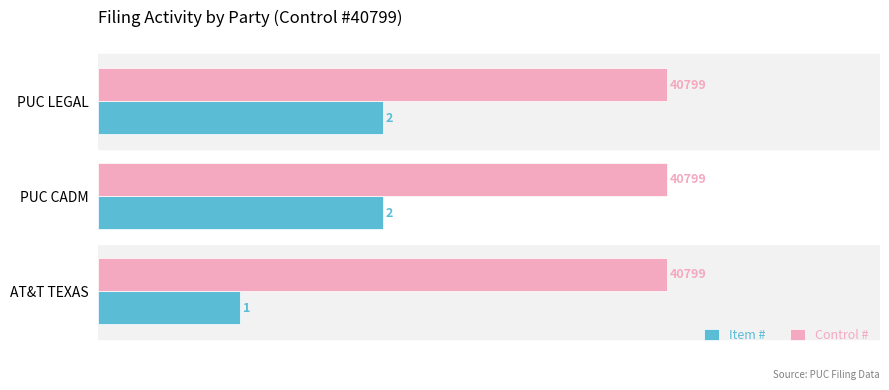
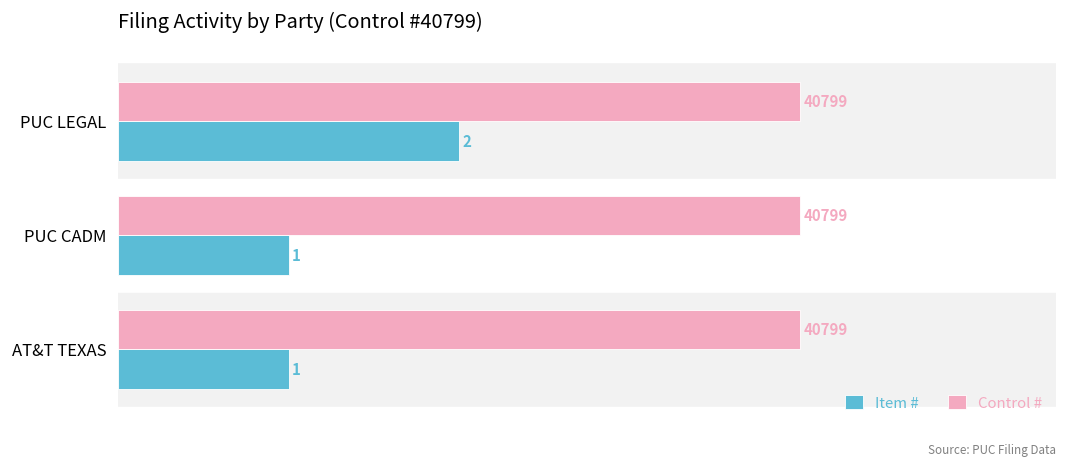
  {
    "Item #": {
      "PUC LEGAL": 2,
-     "PUC CADM": 2,
+     "PUC CADM": 1,
      "AT&T TEXAS": 1
    }
  }
